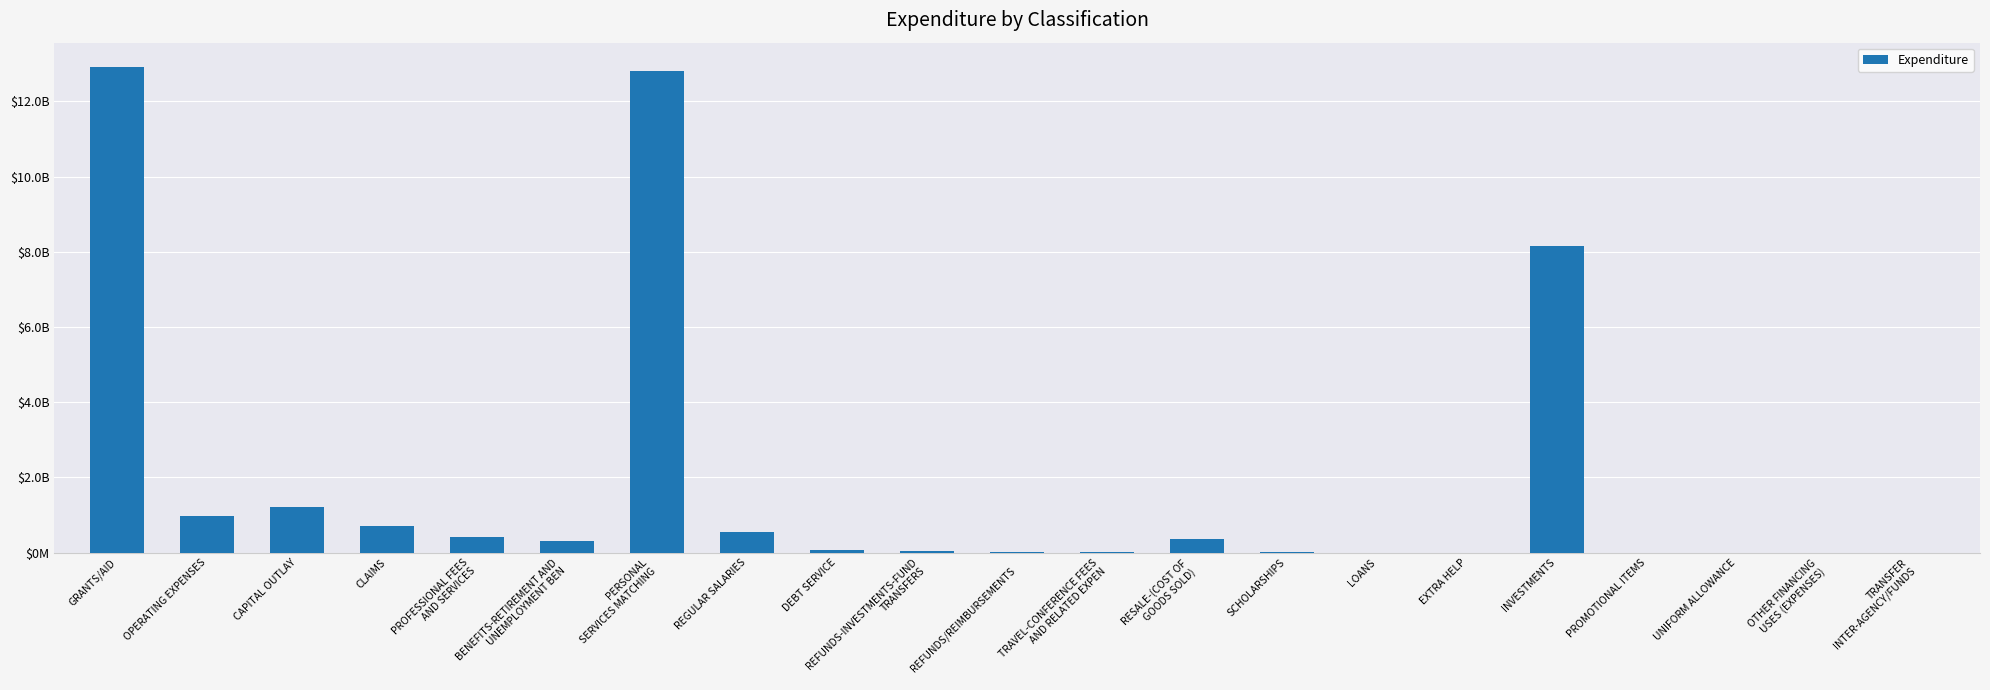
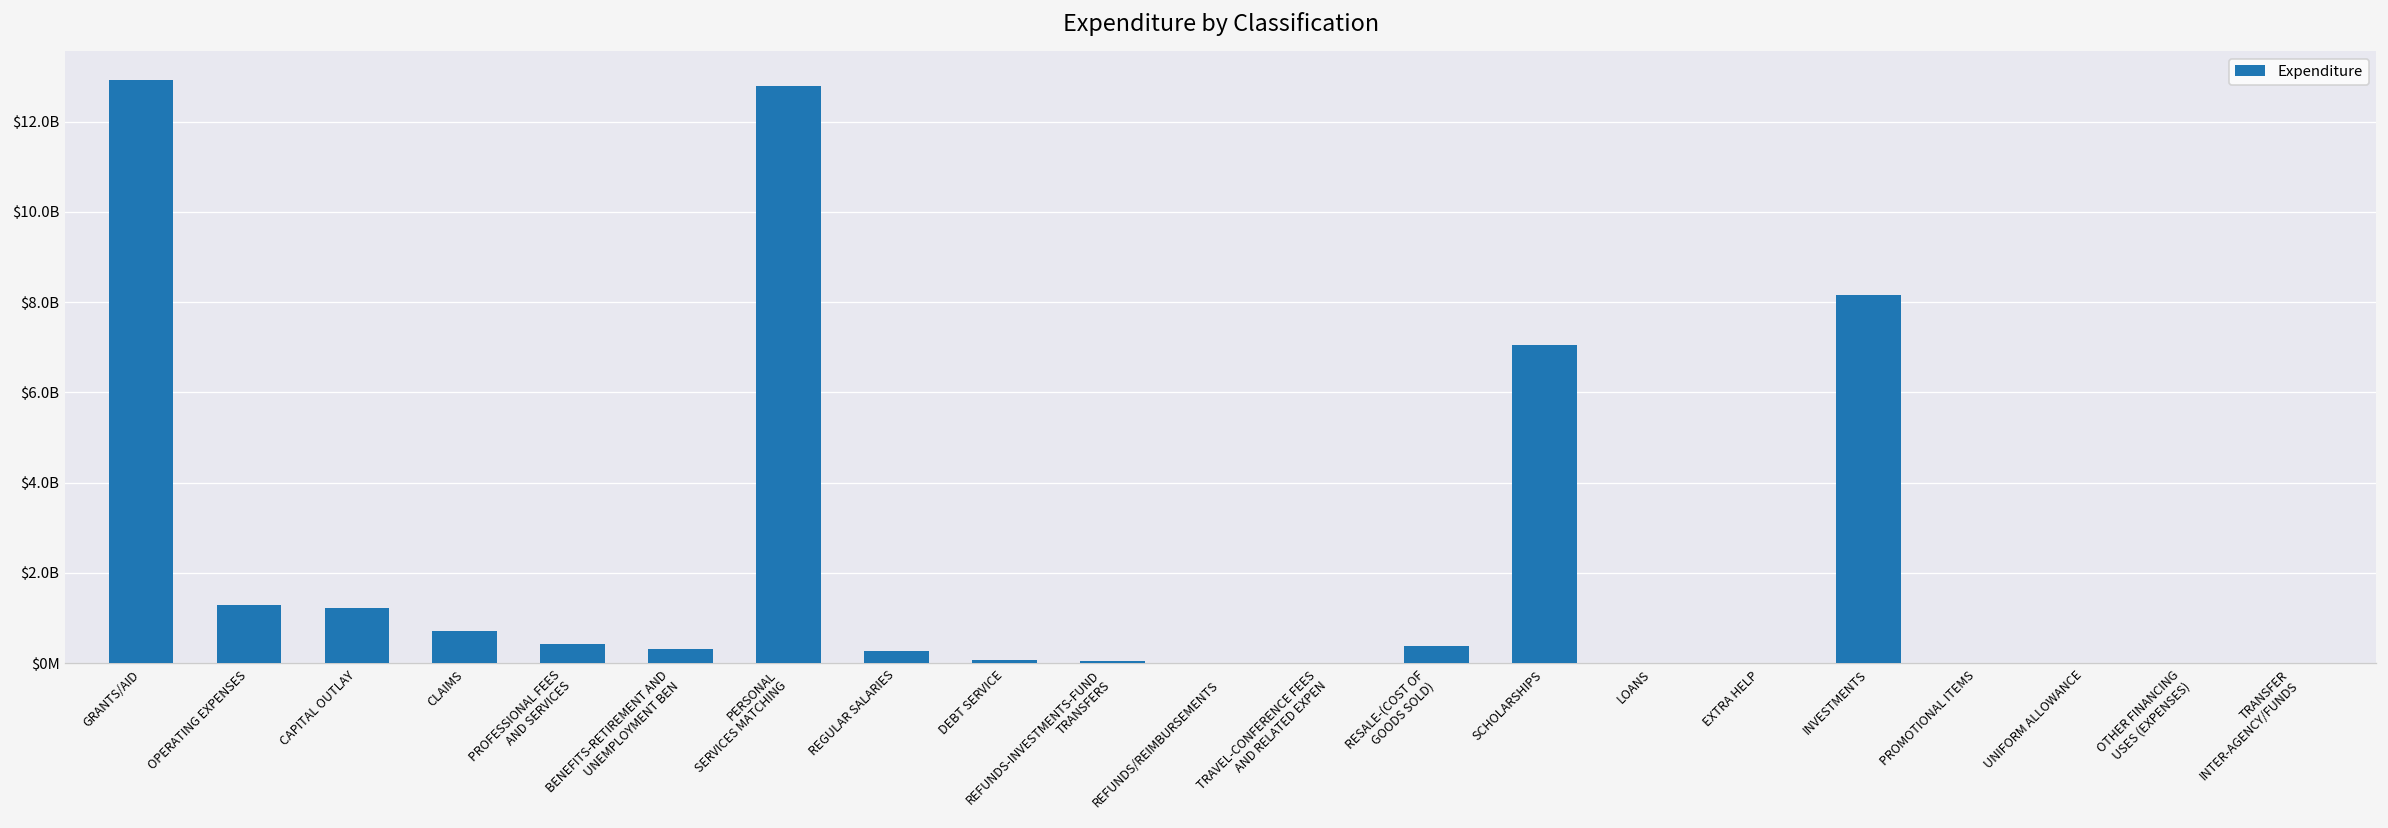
  {
    "GRANTS/AID": "$12900000000",
-   "OPERATING EXPENSES": "$1000000000",
+   "OPERATING EXPENSES": "$1300000000",
    "CAPITAL OUTLAY": "$1200000000",
    "CLAIMS": "$700000000",
    "PROFESSIONAL FEES AND SERVICES": "$400000000",
    "BENEFITS-RETIREMENT AND UNEMPLOYMENT BEN": "$300000000",
    "PERSONAL SERVICES MATCHING": "$12800000000",
-   "REGULAR SALARIES": "$600000000",
+   "REGULAR SALARIES": "$300000000",
    "DEBT SERVICE": "$100000000",
    "RESALE-(COST OF GOODS SOLD)": "$400000000",
-   "SCHOLARSHIPS": "$0",
+   "SCHOLARSHIPS": "$7100000000",
    "INVESTMENTS": "$8200000000"
  }
